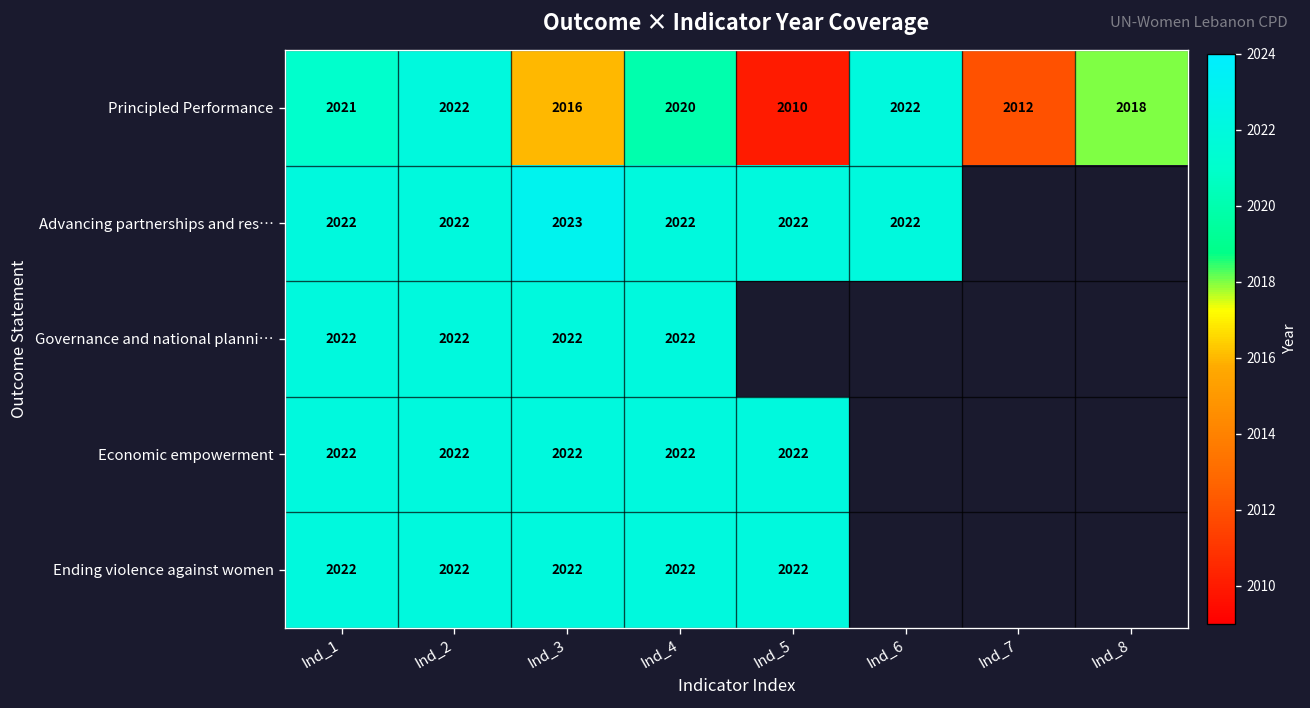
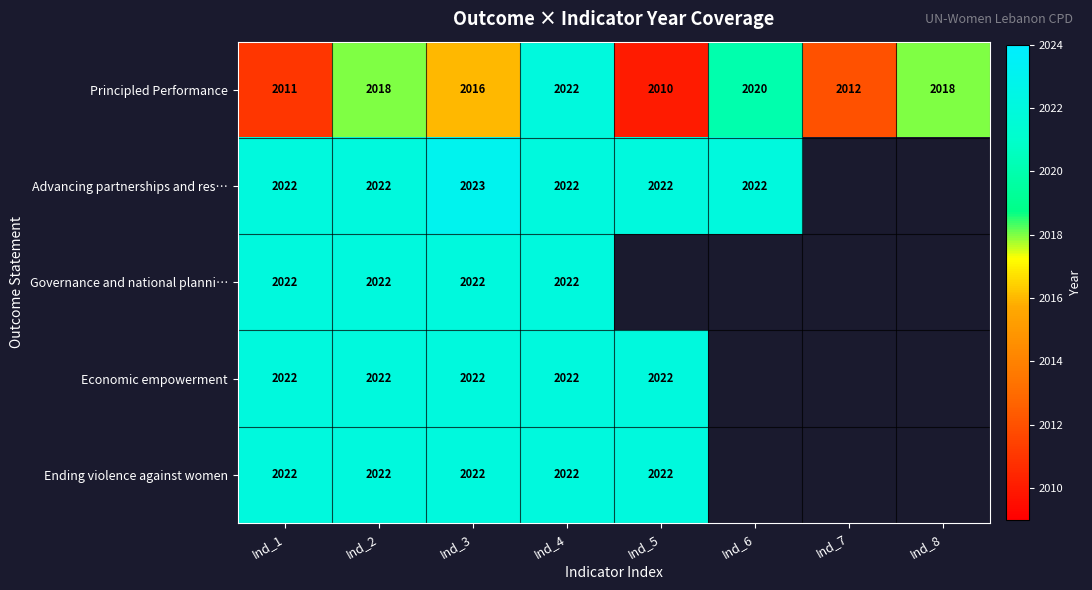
  {
    "Principled Performance": {
-     "Ind_1": 2021,
-     "Ind_2": 2022,
+     "Ind_1": 2011,
+     "Ind_2": 2018,
      "Ind_3": 2016,
-     "Ind_4": 2020,
+     "Ind_4": 2022,
      "Ind_5": 2010,
-     "Ind_6": 2022,
+     "Ind_6": 2020,
      "Ind_7": 2012,
      "Ind_8": 2018
    },
    "Advancing partnerships and res…": {
      "Ind_1": 2022,
      "Ind_2": 2022,
      "Ind_3": 2023,
      "Ind_4": 2022,
      "Ind_5": 2022,
      "Ind_6": 2022
    },
    "Governance and national planni…": {
      "Ind_1": 2022,
      "Ind_2": 2022,
      "Ind_3": 2022,
      "Ind_4": 2022
    },
    "Economic empowerment": {
      "Ind_1": 2022,
      "Ind_2": 2022,
      "Ind_3": 2022,
      "Ind_4": 2022,
      "Ind_5": 2022
    },
    "Ending violence against women": {
      "Ind_1": 2022,
      "Ind_2": 2022,
      "Ind_3": 2022,
      "Ind_4": 2022,
      "Ind_5": 2022
    }
  }
